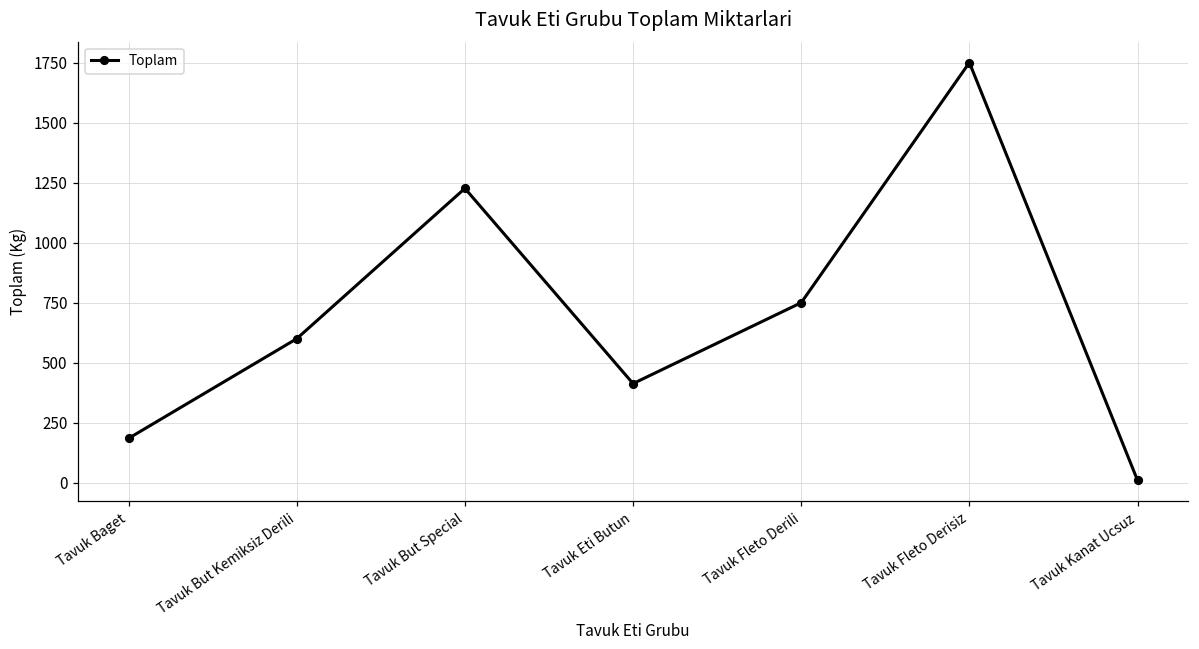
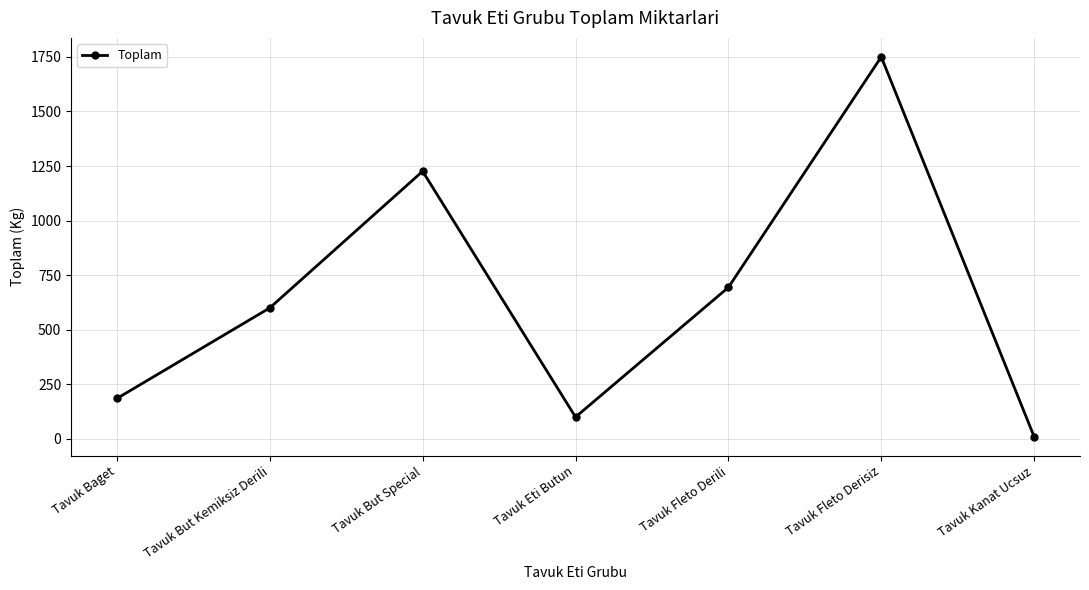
  {
    "Tavuk Baget": 190,
    "Tavuk But Kemiksiz Derili": 600,
    "Tavuk But Special": 1230,
-   "Tavuk Eti Butun": 410,
-   "Tavuk Fleto Derili": 750,
+   "Tavuk Eti Butun": 100,
+   "Tavuk Fleto Derili": 690,
    "Tavuk Fleto Derisiz": 1750,
    "Tavuk Kanat Ucsuz": 10
  }
